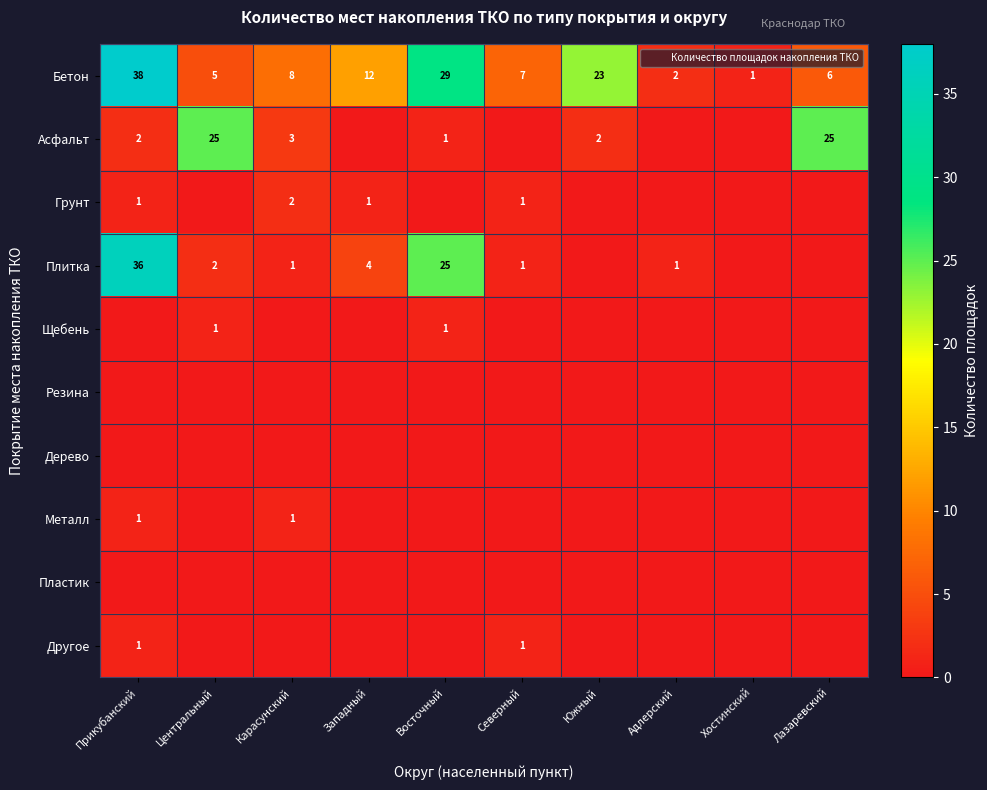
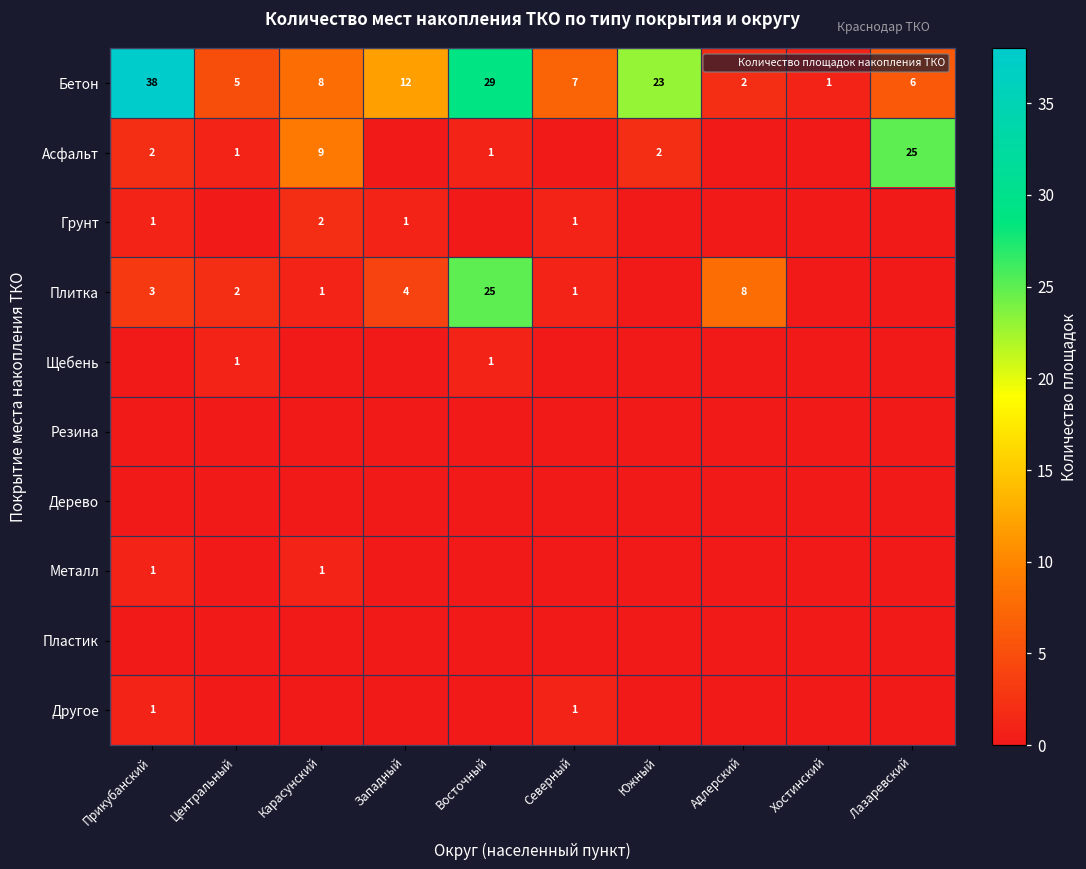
  {
    "Бетон": {
      "Прикубанский": 38,
      "Центральный": 5,
      "Карасунский": 8,
      "Западный": 12,
      "Восточный": 29,
      "Северный": 7,
      "Южный": 23,
      "Адлерский": 2,
      "Хостинский": 1,
      "Лазаревский": 6
    },
    "Асфальт": {
      "Прикубанский": 2,
-     "Центральный": 25,
-     "Карасунский": 3,
+     "Центральный": 1,
+     "Карасунский": 9,
      "Восточный": 1,
      "Южный": 2,
      "Лазаревский": 25
    },
    "Грунт": {
      "Прикубанский": 1,
      "Карасунский": 2,
      "Западный": 1,
      "Северный": 1
    },
    "Плитка": {
-     "Прикубанский": 36,
+     "Прикубанский": 3,
      "Центральный": 2,
      "Карасунский": 1,
      "Западный": 4,
      "Восточный": 25,
      "Северный": 1,
-     "Адлерский": 1
+     "Адлерский": 8
    },
    "Щебень": {
      "Центральный": 1,
      "Восточный": 1
    },
    "Металл": {
      "Прикубанский": 1,
      "Карасунский": 1
    },
    "Другое": {
      "Прикубанский": 1,
      "Северный": 1
    }
  }
